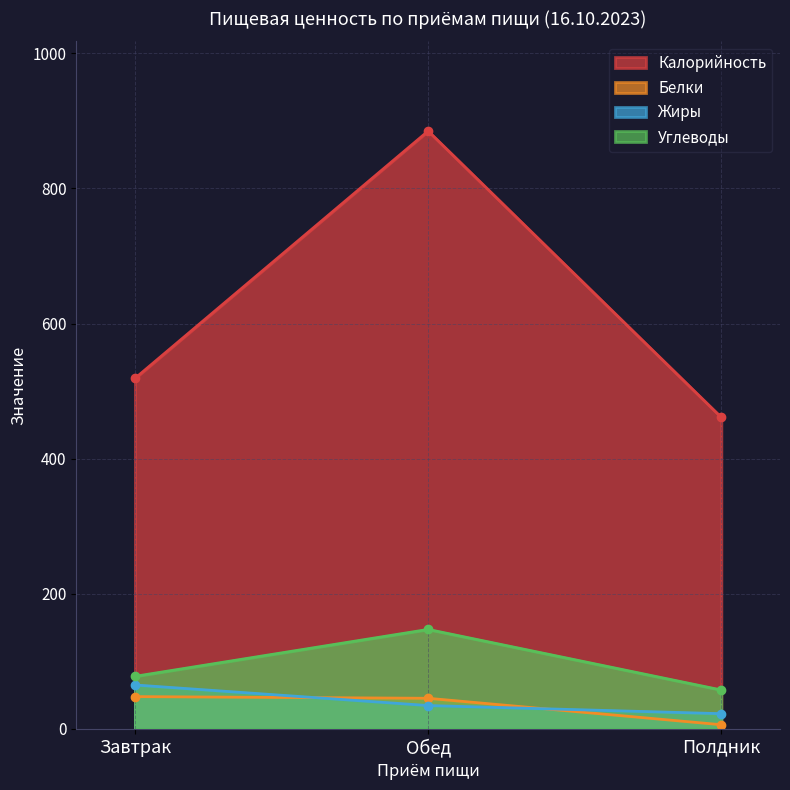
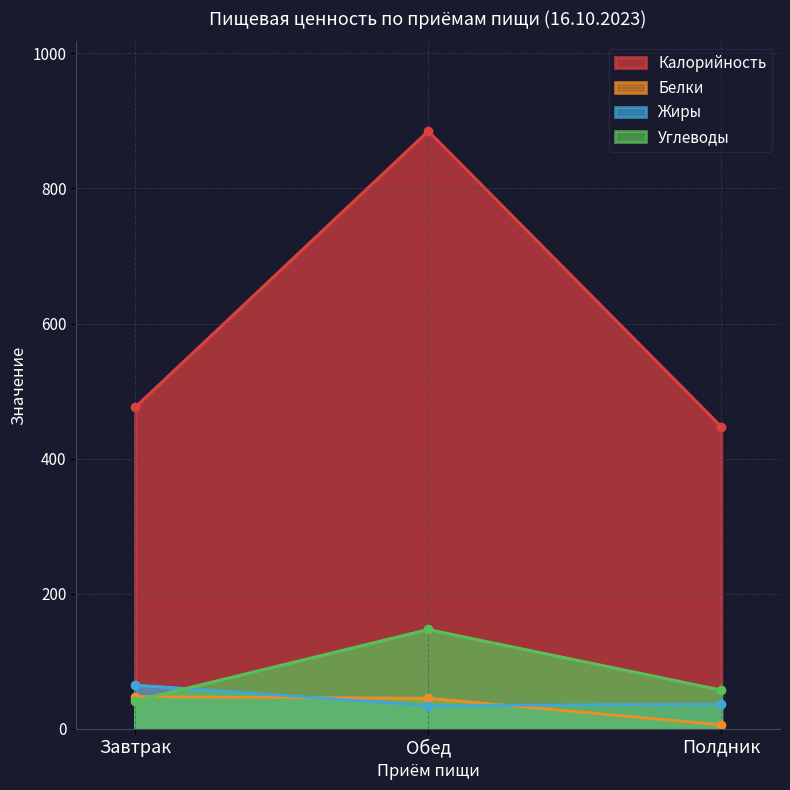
  {
    "Калорийность": {
-     "Завтрак": 520,
+     "Завтрак": 480,
      "Обед": 890,
-     "Полдник": 460
+     "Полдник": 450
    },
    "Белки": {
      "Завтрак": 50,
      "Обед": 50,
      "Полдник": 10
    },
    "Жиры": {
      "Завтрак": 60,
      "Обед": 30,
-     "Полдник": 20
+     "Полдник": 40
    },
    "Углеводы": {
-     "Завтрак": 80,
+     "Завтрак": 40,
      "Обед": 150,
      "Полдник": 60
    }
  }
